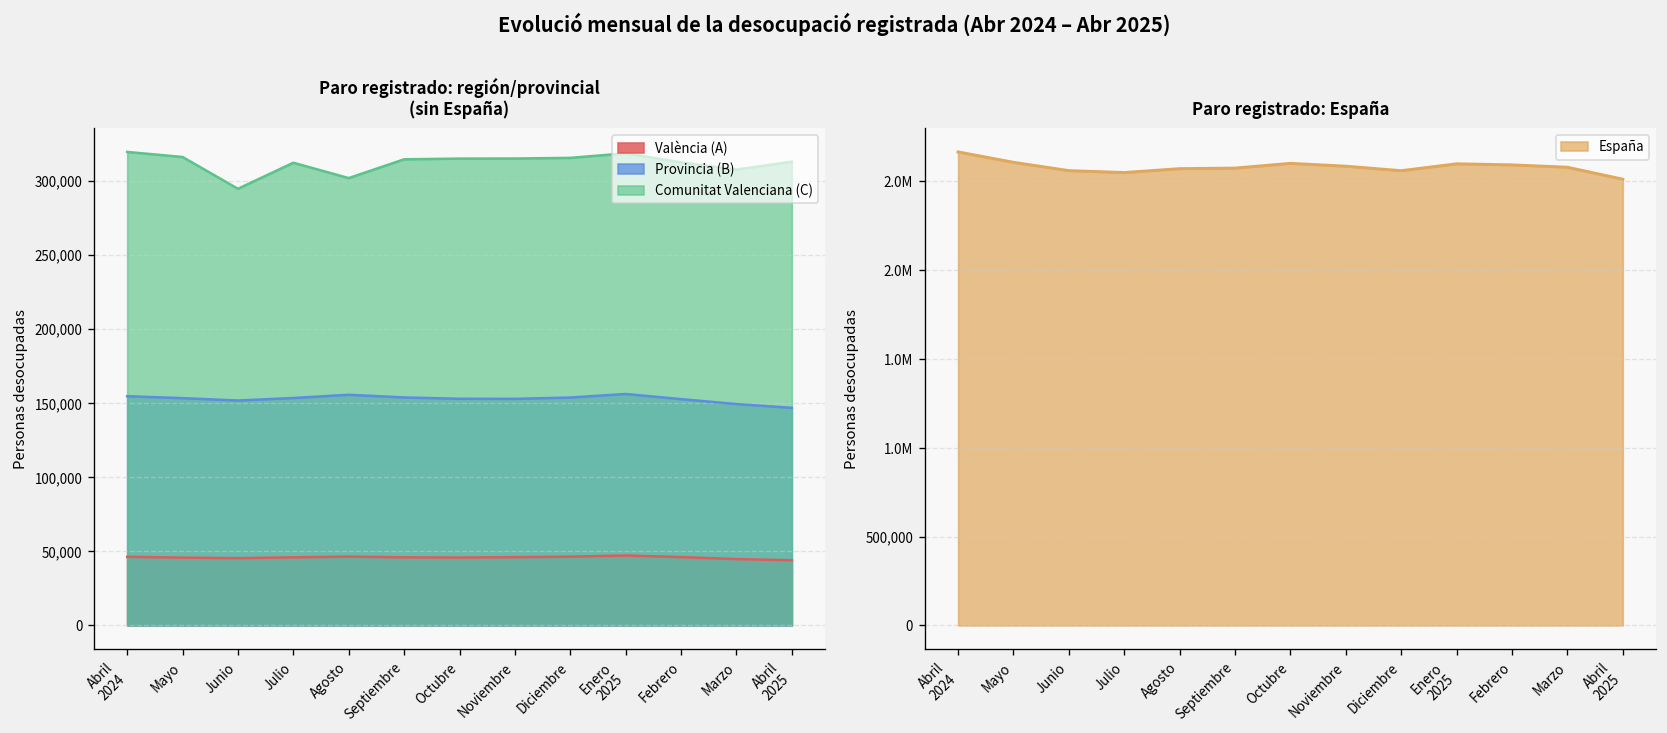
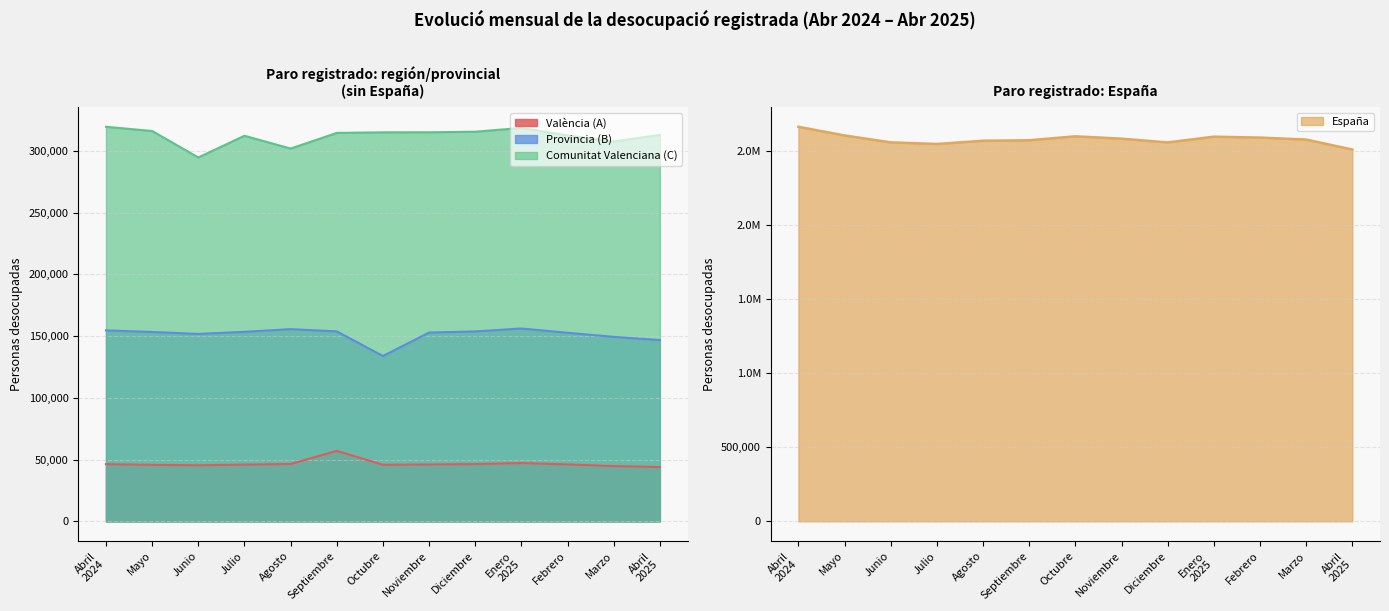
  {
    "Paro registrado: región/provincial (sin España)": {
      "València (A)": {
        "Abril 2024": "46,000",
        "Mayo": "46,000",
        "Junio": "45,000",
        "Julio": "46,000",
        "Agosto": "46,000",
-       "Septiembre": "46,000",
+       "Septiembre": "57,000",
        "Octubre": "46,000",
        "Noviembre": "46,000",
        "Diciembre": "46,000",
        "Enero 2025": "47,000",
        "Febrero": "46,000",
        "Marzo": "45,000",
        "Abril 2025": "44,000"
      },
      "Provincia (B)": {
        "Abril 2024": "155,000",
        "Mayo": "153,000",
        "Junio": "152,000",
        "Julio": "153,000",
        "Agosto": "156,000",
        "Septiembre": "154,000",
-       "Octubre": "153,000",
+       "Octubre": "134,000",
        "Noviembre": "153,000",
        "Diciembre": "154,000",
        "Enero 2025": "156,000",
        "Febrero": "153,000",
        "Marzo": "149,000",
        "Abril 2025": "147,000"
      },
      "Comunitat Valenciana (C)": {
        "Abril 2024": "320,000",
        "Mayo": "316,000",
        "Junio": "295,000",
        "Julio": "312,000",
        "Agosto": "302,000",
        "Septiembre": "315,000",
        "Octubre": "315,000",
        "Noviembre": "315,000",
        "Diciembre": "316,000"
      }
    }
  }
